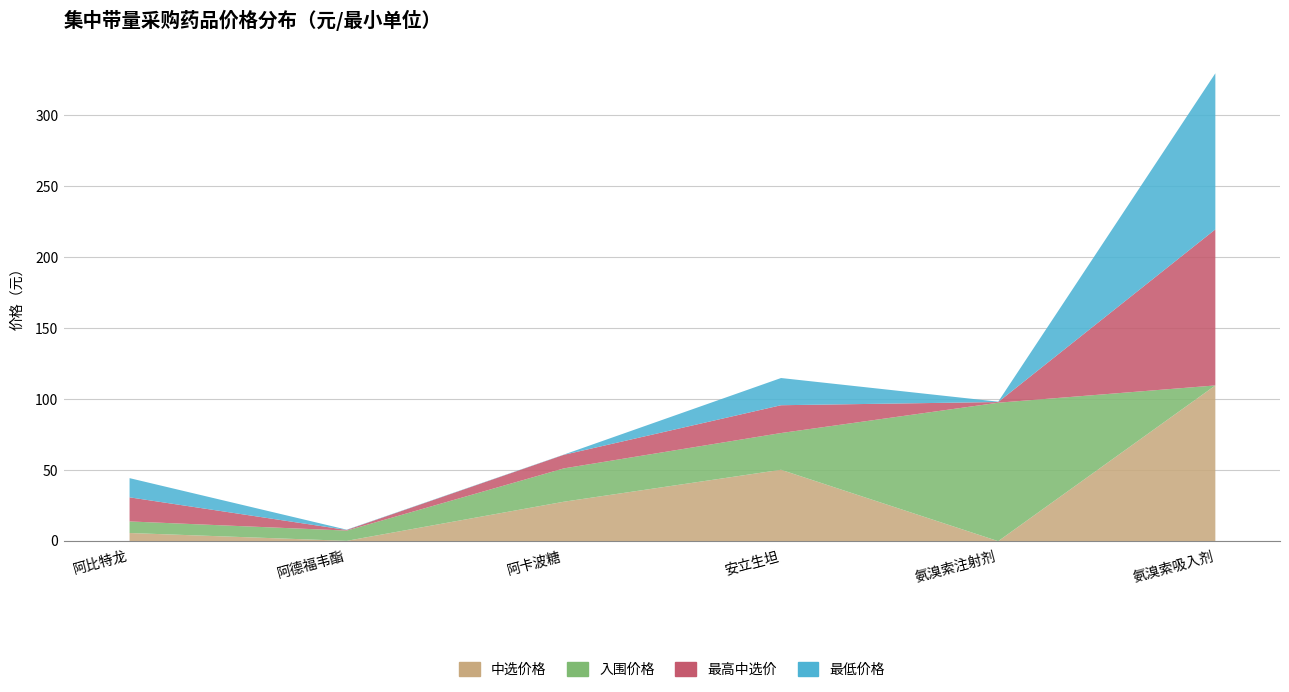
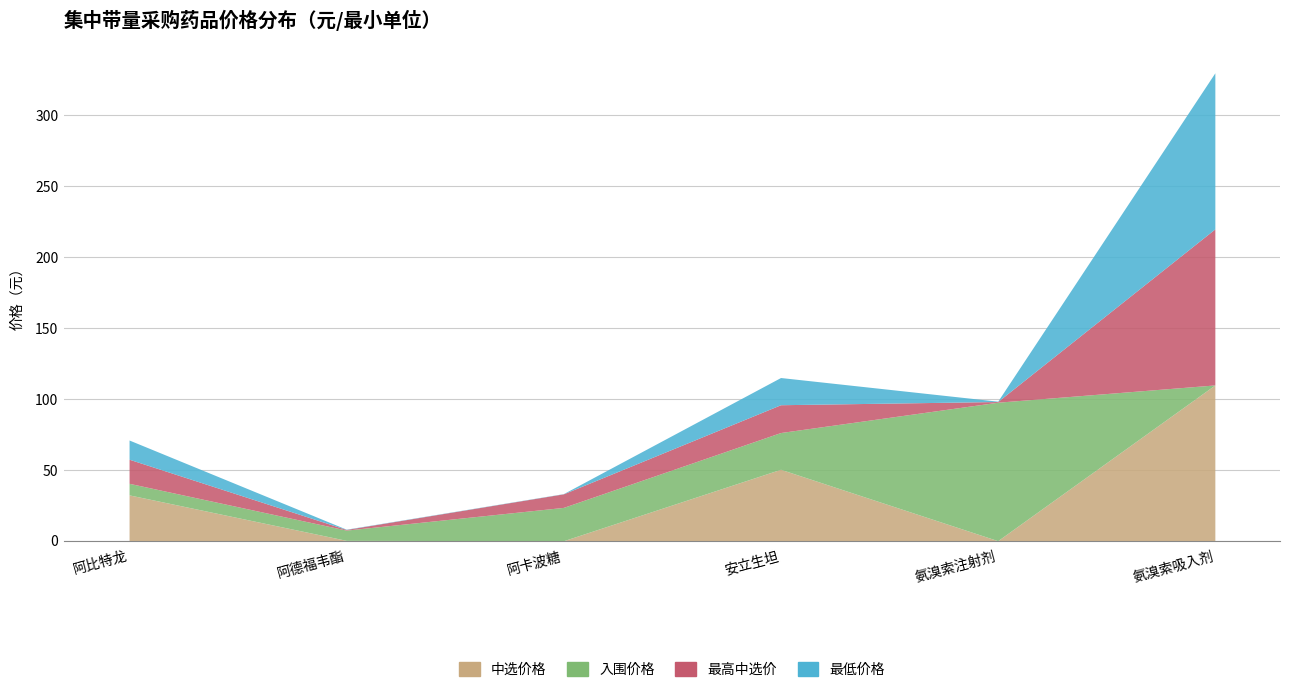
  {
    "中选价格": {
-     "阿比特龙": 6,
-     "阿卡波糖": 28,
+     "阿比特龙": 33,
+     "阿卡波糖": 0,
      "安立生坦": 51
    },
    "入围价格": {
      "阿比特龙": 8,
      "阿卡波糖": 24,
      "安立生坦": 26
    },
    "最高中选价": {
      "阿比特龙": 17,
      "安立生坦": 20,
      "氨溴索吸入剂": 110
    },
    "最低价格": {
      "阿比特龙": 14,
      "安立生坦": 19,
      "氨溴索吸入剂": 110
    }
  }
